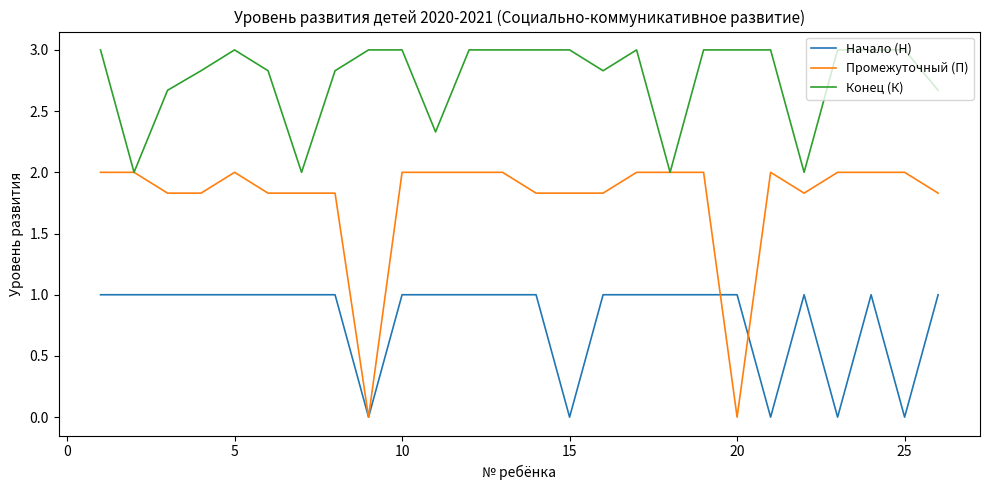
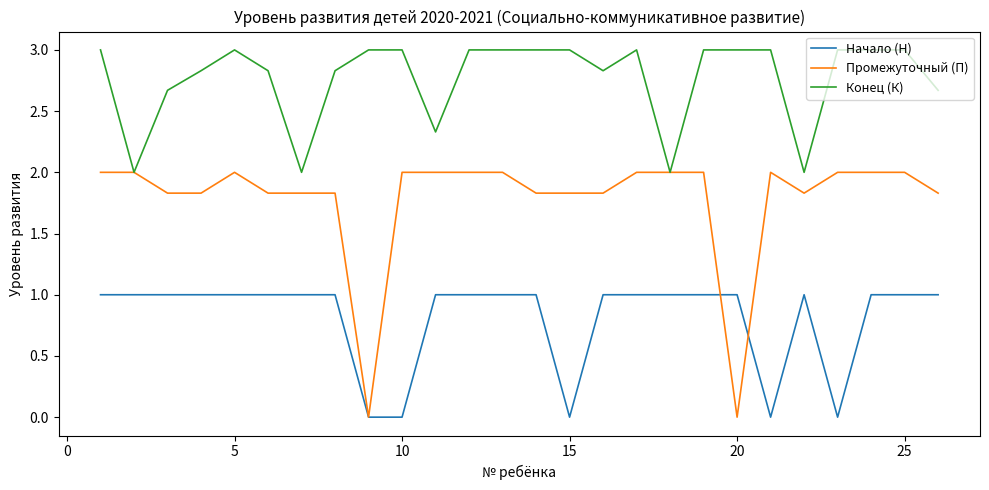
  {
    "Начало (Н)": {
      "5": 1,
-     "10": 1,
+     "10": 0,
      "15": 0,
      "20": 1,
-     "25": 0
+     "25": 1
    },
    "Промежуточный (П)": {
      "5": 2,
      "10": 2,
      "15": 1.83,
      "20": 0,
      "25": 2
    },
    "Конец (К)": {
      "5": 3,
      "10": 3,
      "15": 3,
      "20": 3
    }
  }
